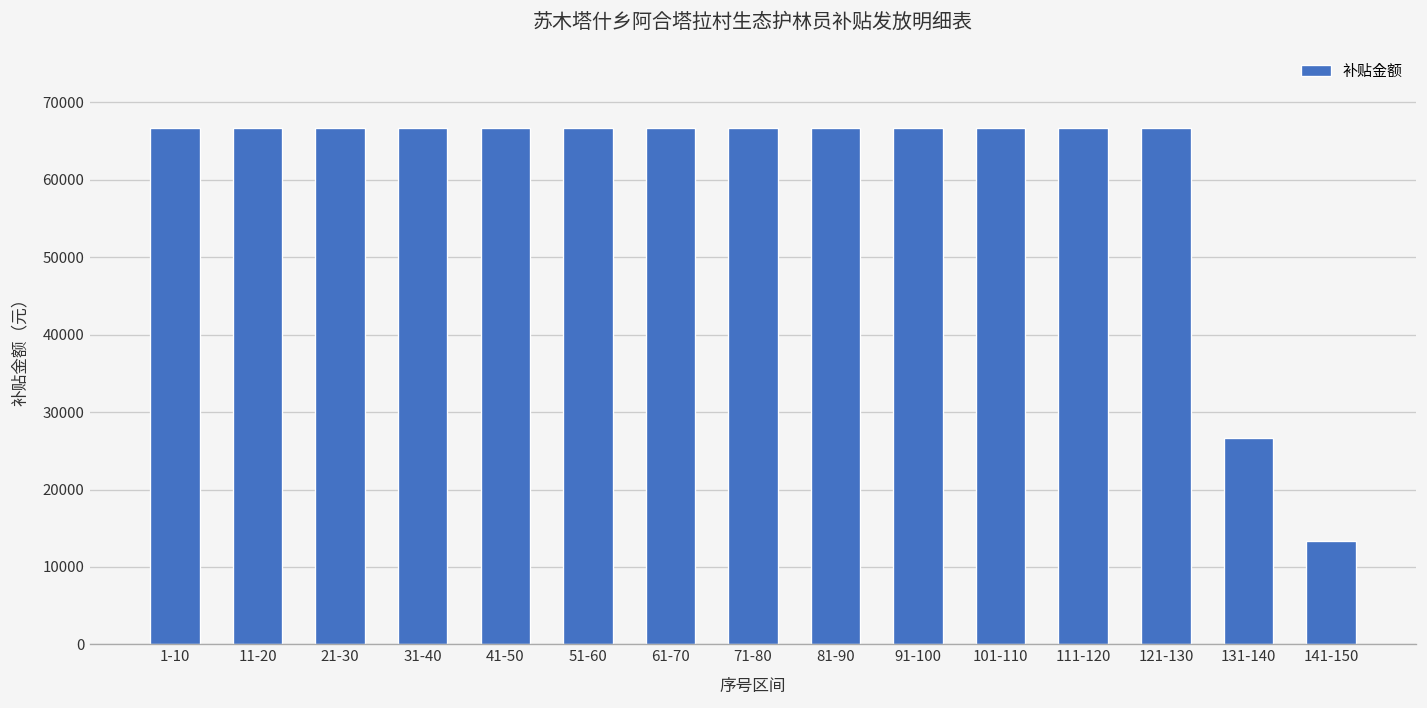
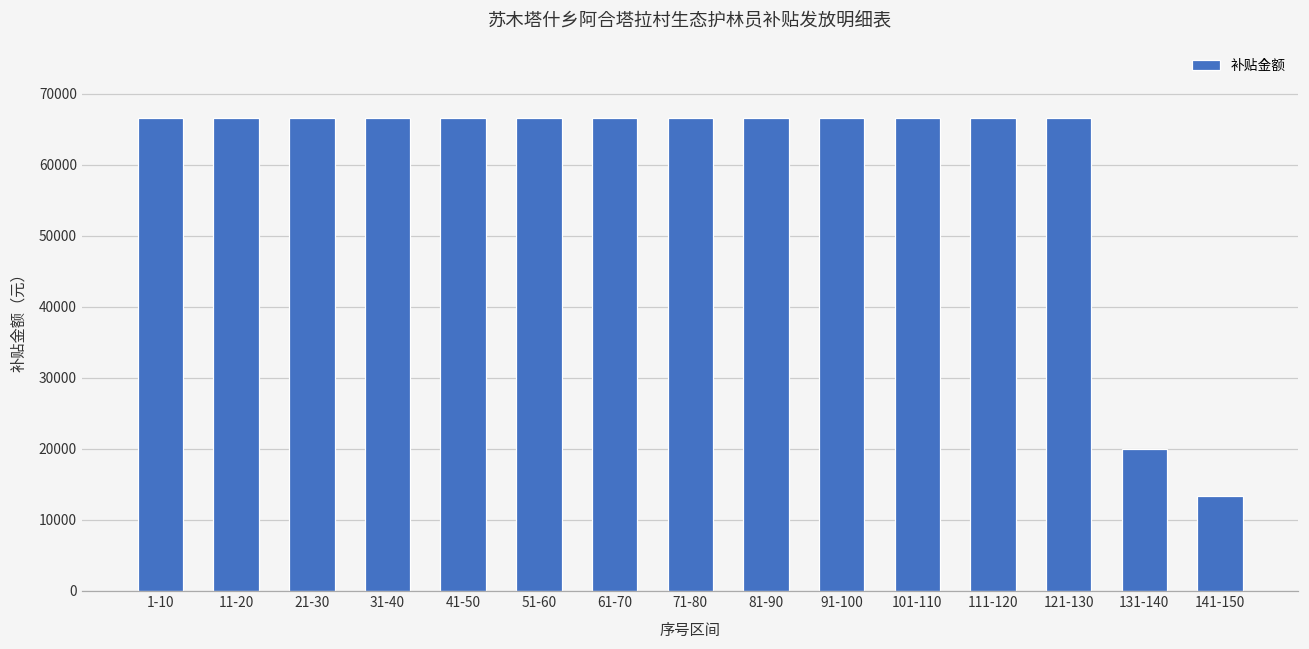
  {
    "1-10": 67000,
    "11-20": 67000,
    "21-30": 67000,
    "31-40": 67000,
    "41-50": 67000,
    "51-60": 67000,
    "61-70": 67000,
    "71-80": 67000,
    "81-90": 67000,
    "91-100": 67000,
    "101-110": 67000,
    "111-120": 67000,
    "121-130": 67000,
-   "131-140": 27000,
+   "131-140": 20000,
    "141-150": 13000
  }
